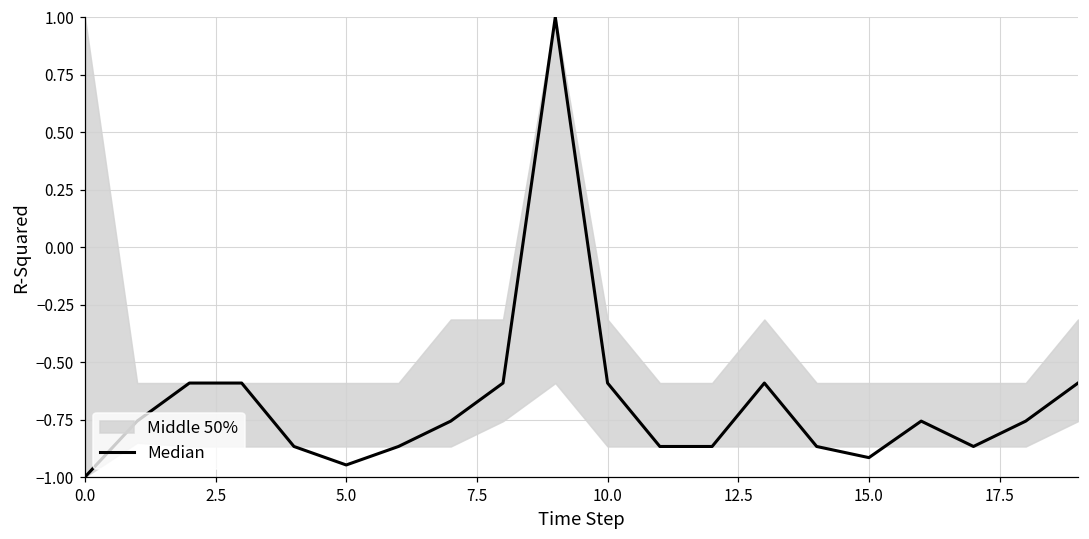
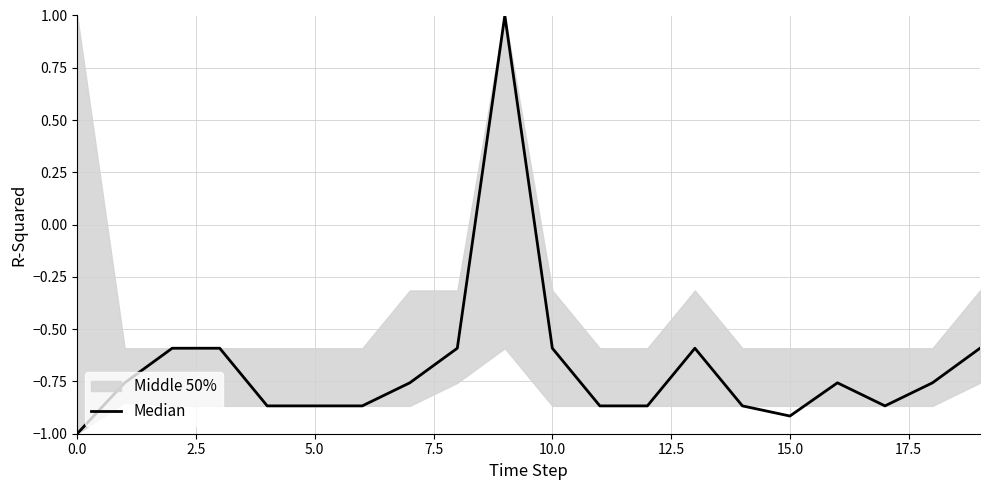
  {
    "Median": {
      "0.0": -1.00,
-     "5.0": -0.95,
+     "5.0": -0.87,
      "10.0": -0.59,
      "15.0": -0.92
    }
  }
